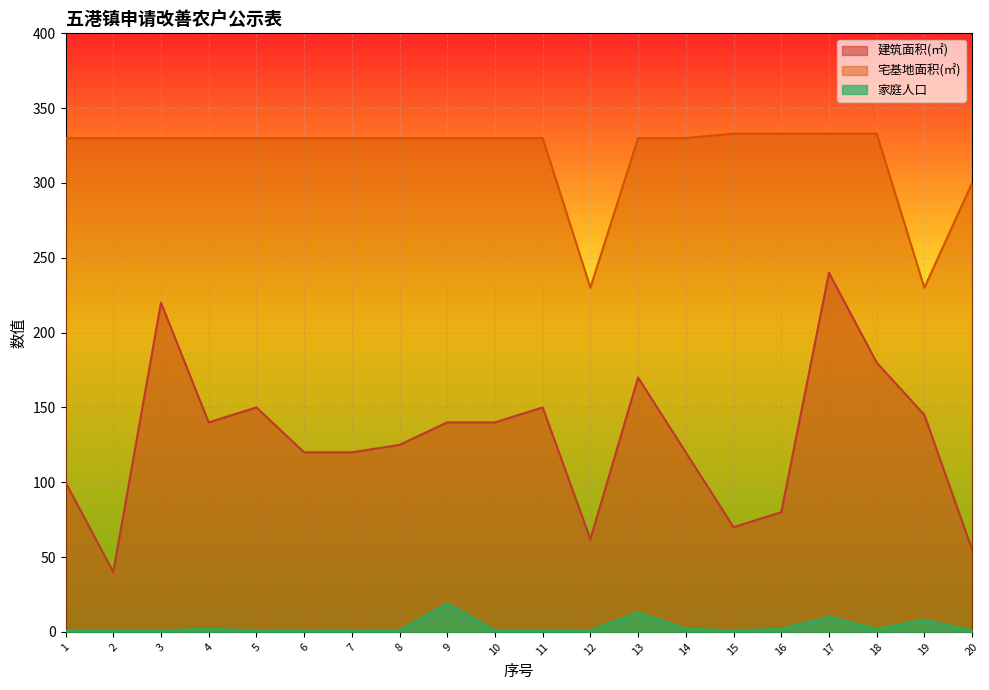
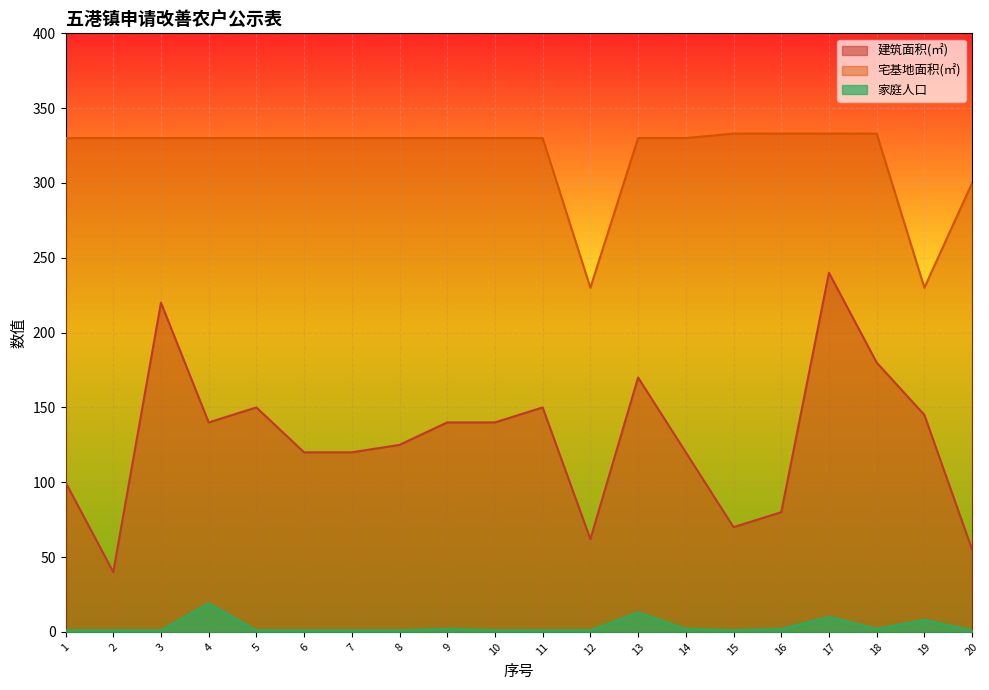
  {
    "家庭人口": {
      "1": 1,
      "2": 1,
      "3": 1,
-     "4": 2,
+     "4": 19,
      "5": 1,
      "6": 1,
      "7": 1,
      "8": 1,
-     "9": 19,
+     "9": 2,
      "10": 1,
      "11": 1,
      "12": 1,
      "13": 13,
      "14": 2,
      "15": 1,
      "16": 2,
      "17": 10,
      "18": 2,
      "19": 8,
      "20": 1
    }
  }
